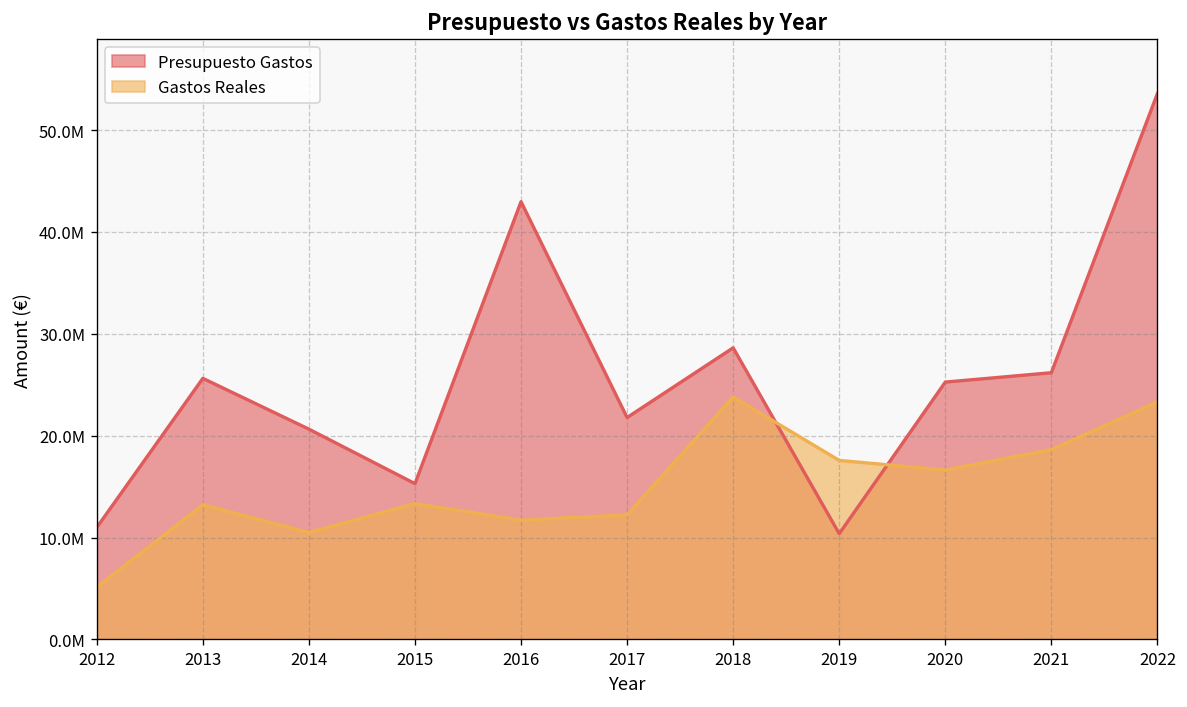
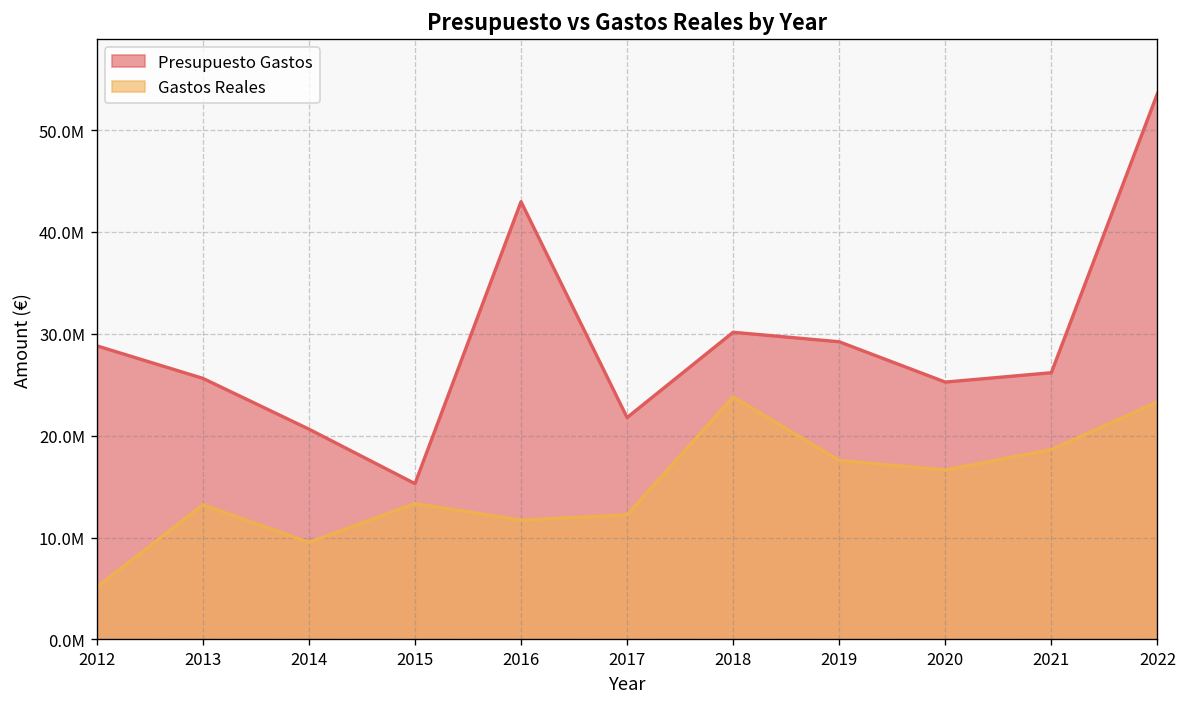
  {
    "Presupuesto Gastos": {
-     "2012": 11000000,
+     "2012": 29000000,
      "2013": 26000000,
      "2014": 21000000,
      "2015": 15000000,
      "2016": 43000000,
      "2017": 22000000,
-     "2018": 29000000,
-     "2019": 10000000,
+     "2018": 30000000,
+     "2019": 29000000,
      "2020": 25000000,
      "2021": 26000000,
      "2022": 54000000
    },
    "Gastos Reales": {
      "2012": 5000000,
      "2013": 13000000,
-     "2014": 11000000,
+     "2014": 10000000,
      "2015": 13000000,
      "2016": 12000000,
      "2017": 12000000,
      "2018": 24000000,
      "2019": 18000000,
      "2020": 17000000,
      "2021": 19000000,
      "2022": 23000000
    }
  }
